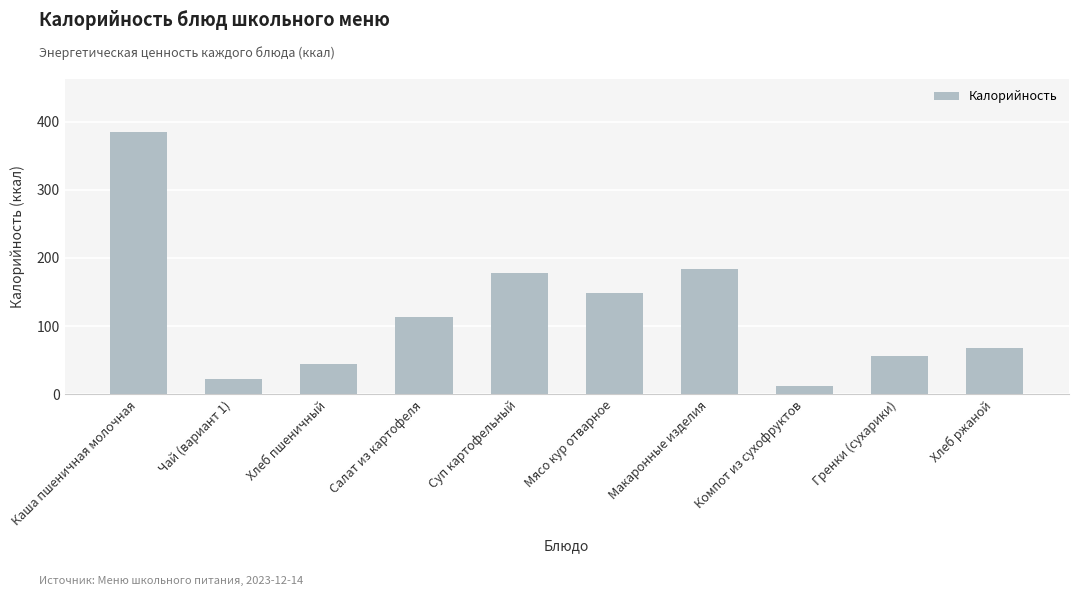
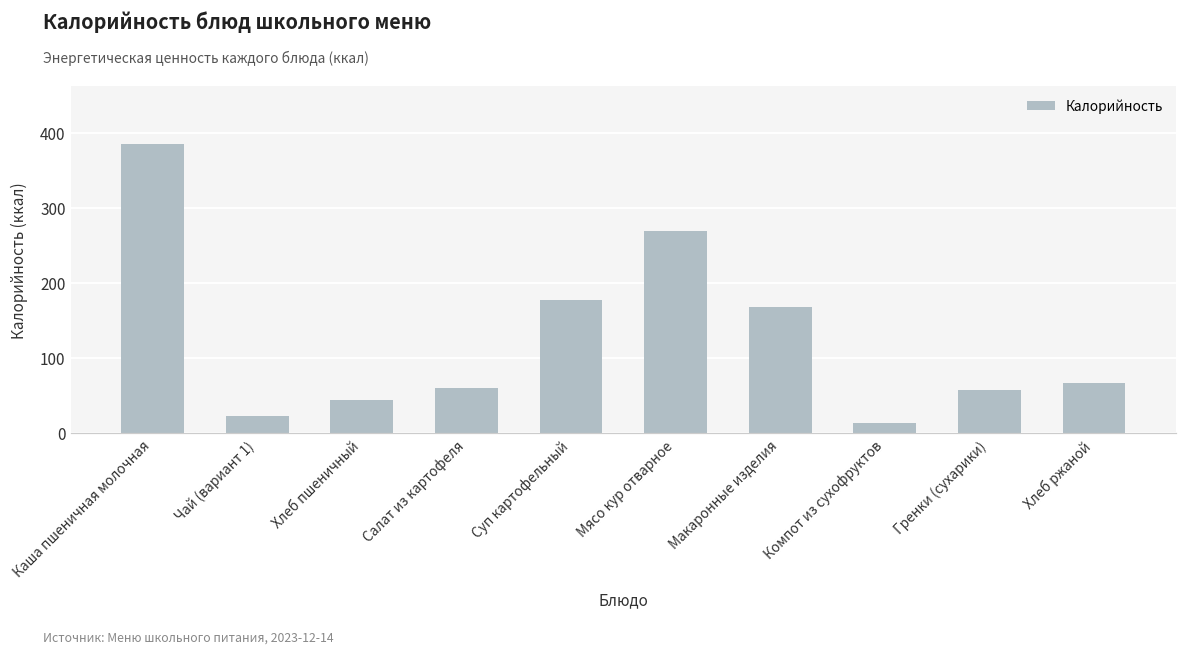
  {
    "Каша пшеничная молочная": 390,
    "Чай (вариант 1)": 20,
    "Хлеб пшеничный": 40,
-   "Салат из картофеля": 110,
+   "Салат из картофеля": 60,
    "Суп картофельный": 180,
-   "Мясо кур отварное": 150,
-   "Макаронные изделия": 180,
+   "Мясо кур отварное": 270,
+   "Макаронные изделия": 170,
    "Компот из сухофруктов": 10,
    "Гренки (сухарики)": 60,
    "Хлеб ржаной": 70
  }
